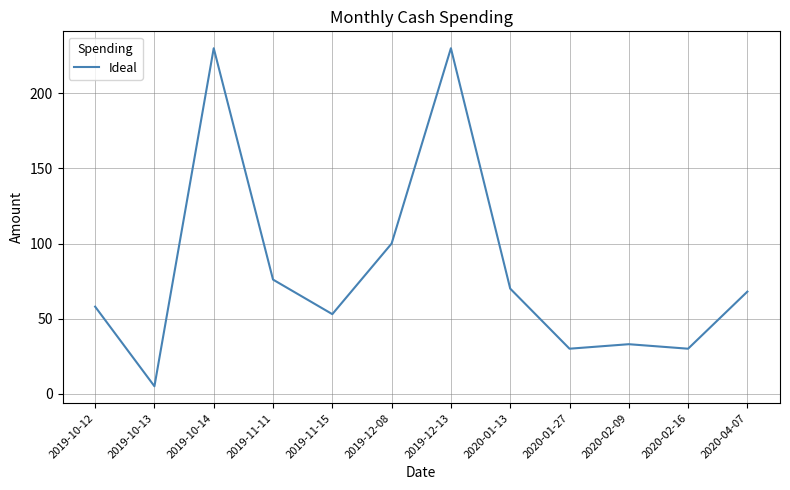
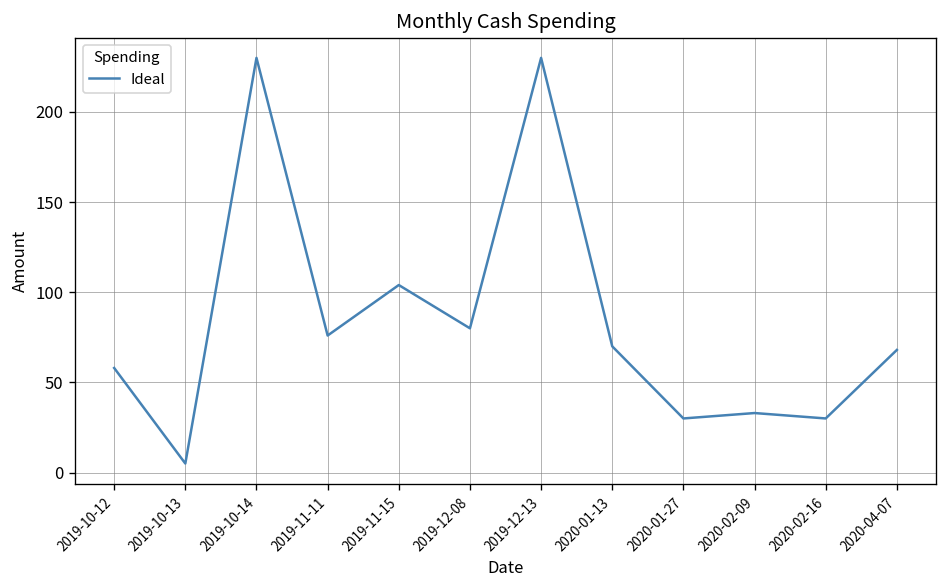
  {
    "2019-10-12": 58,
    "2019-10-13": 5,
    "2019-10-14": 230,
    "2019-11-11": 76,
-   "2019-11-15": 53,
-   "2019-12-08": 100,
+   "2019-11-15": 104,
+   "2019-12-08": 80,
    "2019-12-13": 230,
    "2020-01-13": 70,
    "2020-01-27": 30,
    "2020-02-09": 33,
    "2020-02-16": 30,
    "2020-04-07": 68
  }
